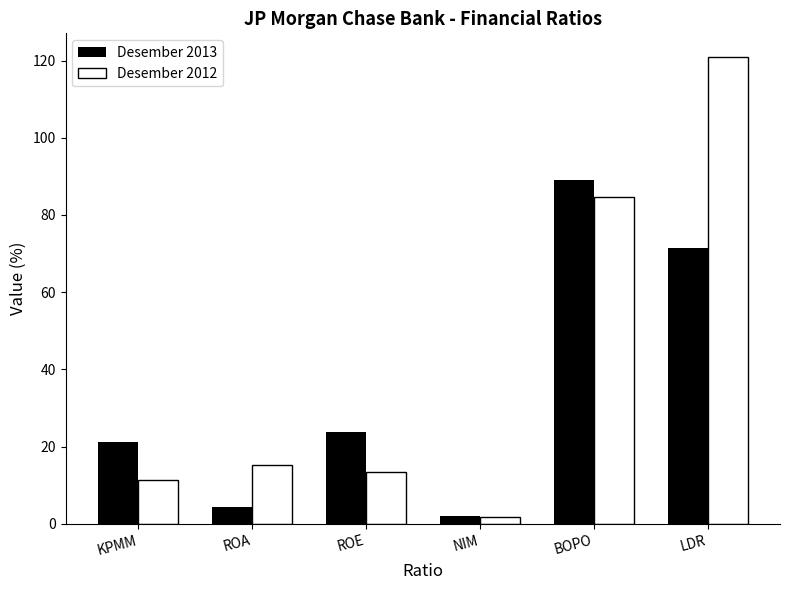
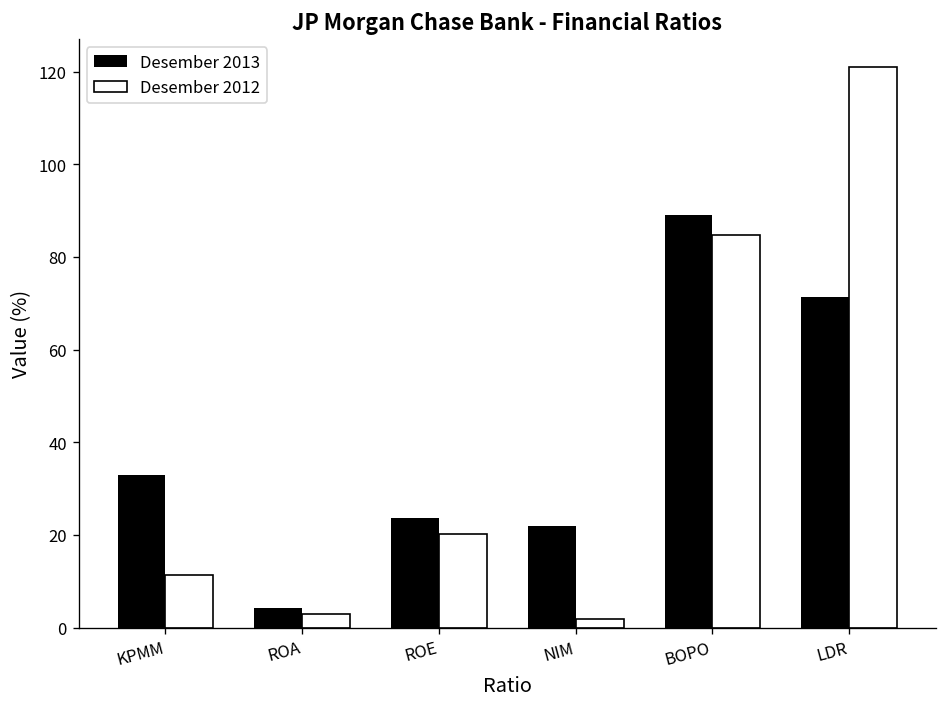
  {
    "Desember 2013": {
-     "KPMM": 21,
+     "KPMM": 33,
      "ROA": 4,
      "ROE": 24,
-     "NIM": 2,
+     "NIM": 22,
      "BOPO": 89,
      "LDR": 71
    },
    "Desember 2012": {
      "KPMM": 11,
-     "ROA": 15,
-     "ROE": 14,
+     "ROA": 3,
+     "ROE": 20,
      "NIM": 2,
      "BOPO": 85,
      "LDR": 121
    }
  }
